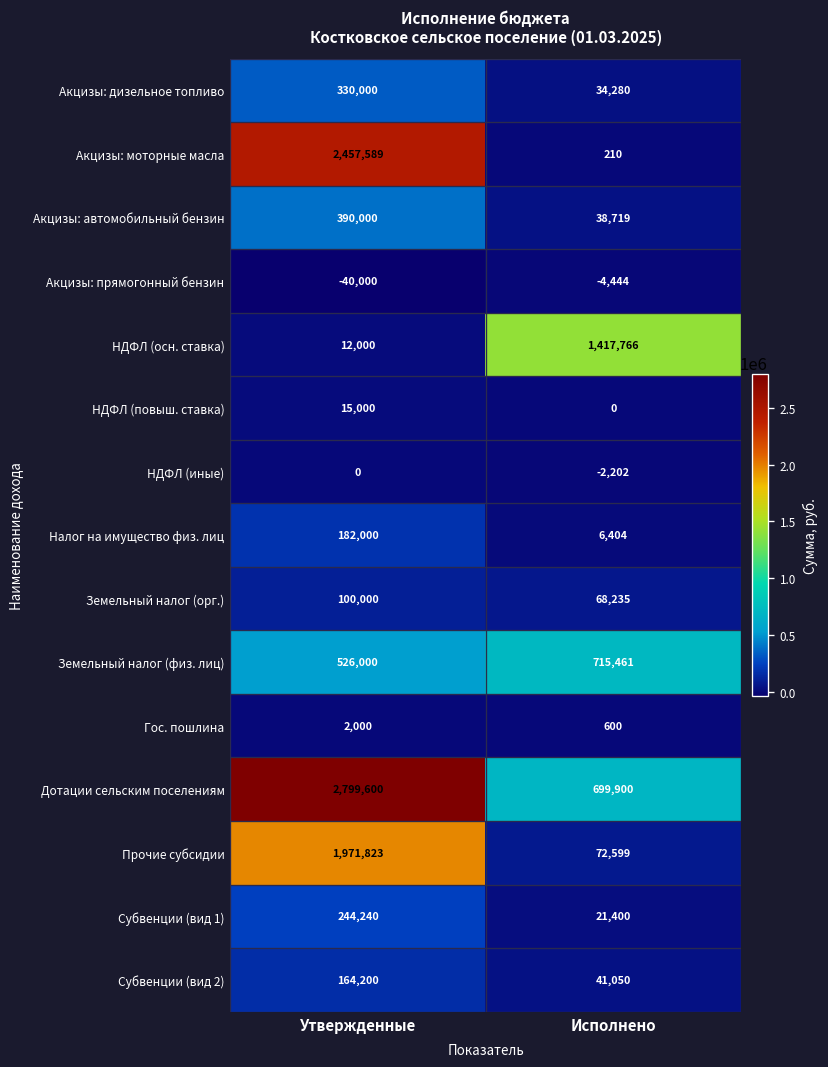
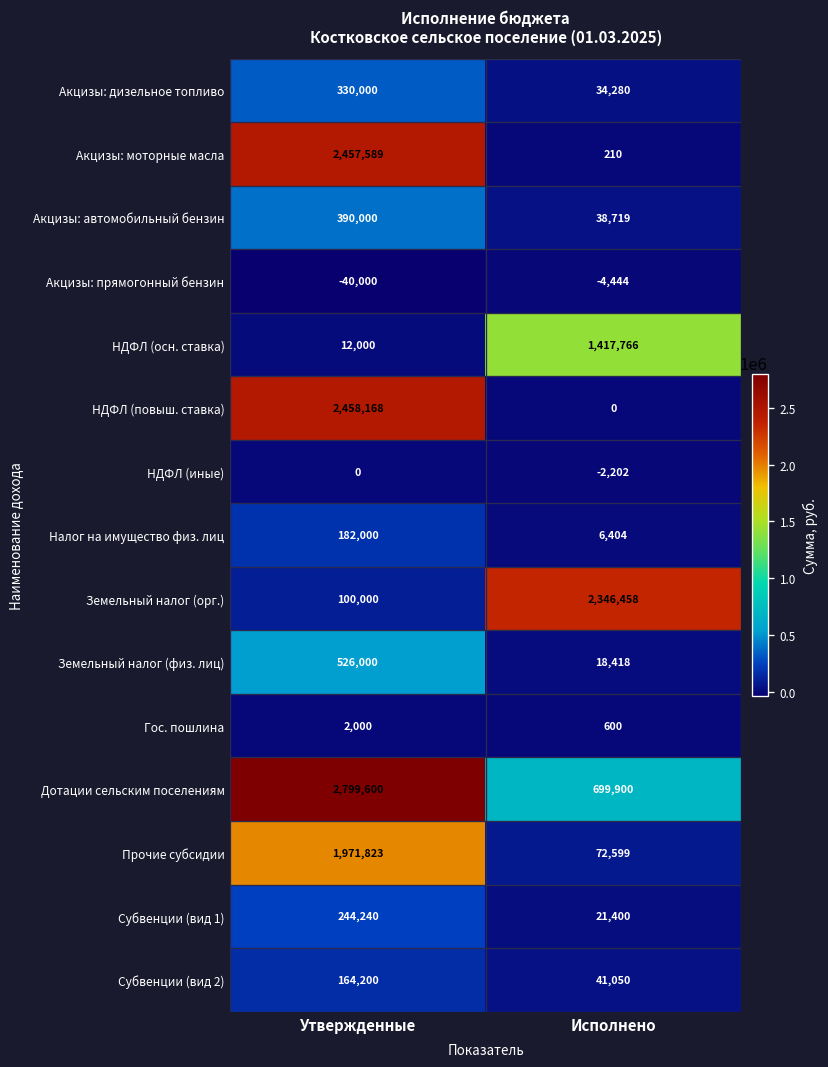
  {
    "Акцизы: дизельное топливо": {
      "Утвержденные": "330,000",
      "Исполнено": "34,280"
    },
    "Акцизы: моторные масла": {
      "Утвержденные": "2,457,589",
      "Исполнено": "210"
    },
    "Акцизы: автомобильный бензин": {
      "Утвержденные": "390,000",
      "Исполнено": "38,719"
    },
    "Акцизы: прямогонный бензин": {
      "Утвержденные": "-40,000",
      "Исполнено": "-4,444"
    },
    "НДФЛ (осн. ставка)": {
      "Утвержденные": "12,000",
      "Исполнено": "1,417,766"
    },
    "НДФЛ (повыш. ставка)": {
-     "Утвержденные": "15,000",
+     "Утвержденные": "2,458,168",
      "Исполнено": "0"
    },
    "НДФЛ (иные)": {
      "Утвержденные": "0",
      "Исполнено": "-2,202"
    },
    "Налог на имущество физ. лиц": {
      "Утвержденные": "182,000",
      "Исполнено": "6,404"
    },
    "Земельный налог (орг.)": {
      "Утвержденные": "100,000",
-     "Исполнено": "68,235"
+     "Исполнено": "2,346,458"
    },
    "Земельный налог (физ. лиц)": {
      "Утвержденные": "526,000",
-     "Исполнено": "715,461"
+     "Исполнено": "18,418"
    },
    "Гос. пошлина": {
      "Утвержденные": "2,000",
      "Исполнено": "600"
    },
    "Дотации сельским поселениям": {
      "Утвержденные": "2,799,600",
      "Исполнено": "699,900"
    },
    "Прочие субсидии": {
      "Утвержденные": "1,971,823",
      "Исполнено": "72,599"
    },
    "Субвенции (вид 1)": {
      "Утвержденные": "244,240",
      "Исполнено": "21,400"
    },
    "Субвенции (вид 2)": {
      "Утвержденные": "164,200",
      "Исполнено": "41,050"
    }
  }
